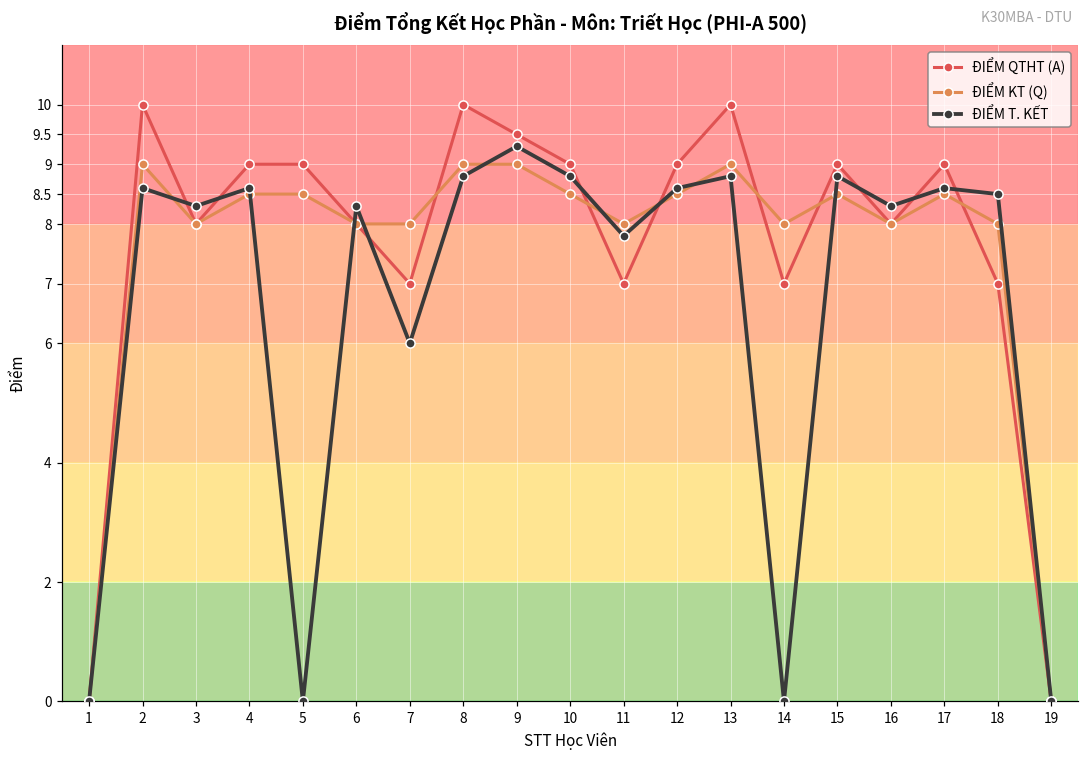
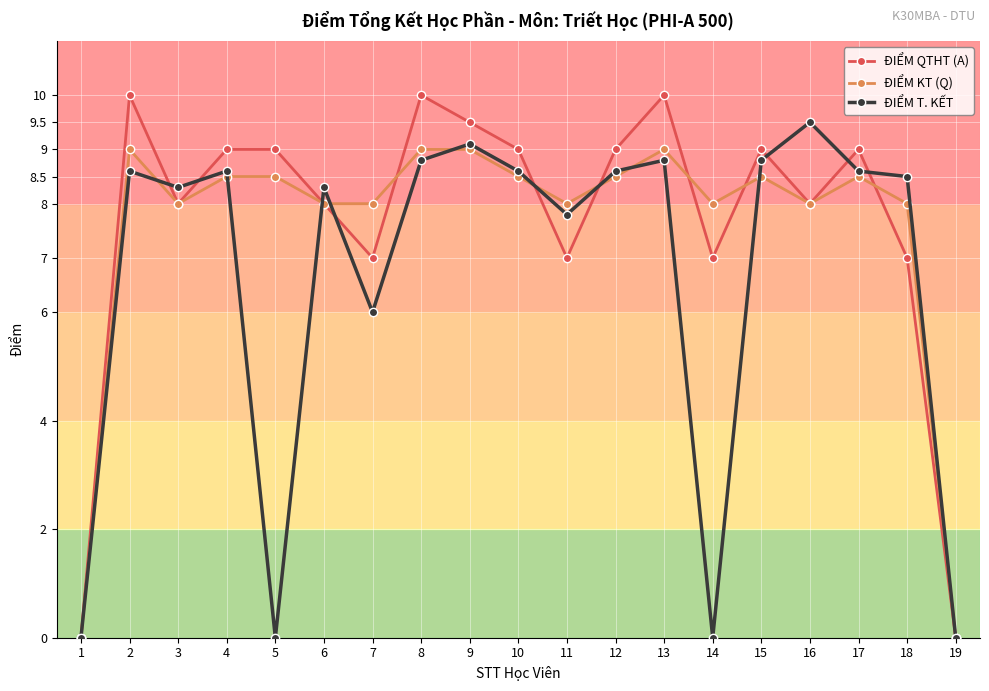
  {
    "ĐIỂM T. KẾT": {
      "2": 8.6,
      "3": 8.3,
      "4": 8.6,
      "5": 0.0,
      "6": 8.3,
      "7": 6.0,
      "8": 8.8,
-     "9": 9.3,
-     "10": 8.8,
+     "9": 9.1,
+     "10": 8.6,
      "11": 7.8,
      "12": 8.6,
      "13": 8.8,
      "14": 0.0,
      "15": 8.8,
-     "16": 8.3,
+     "16": 9.5,
      "17": 8.6,
      "18": 8.5
    }
  }
